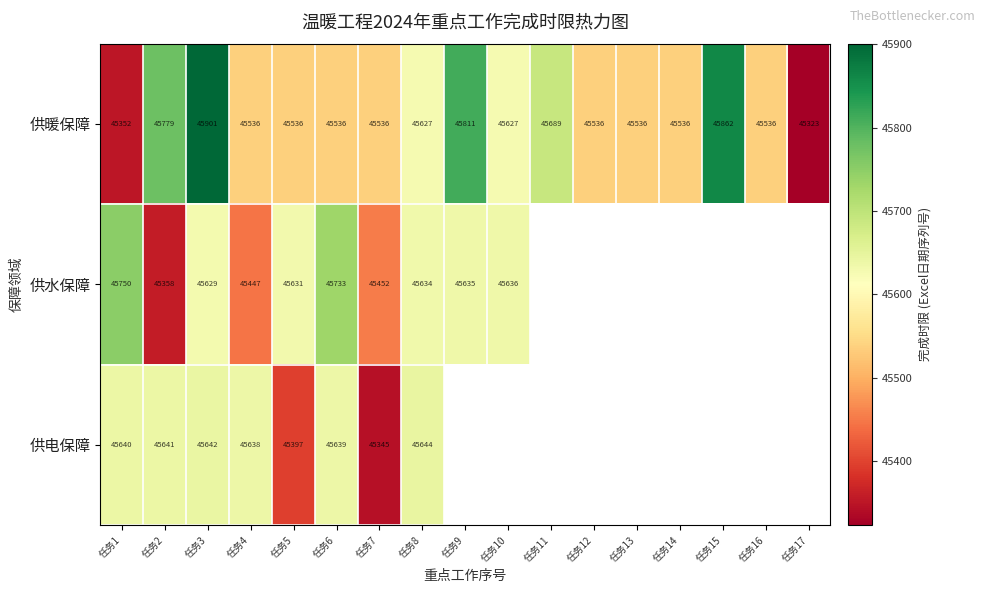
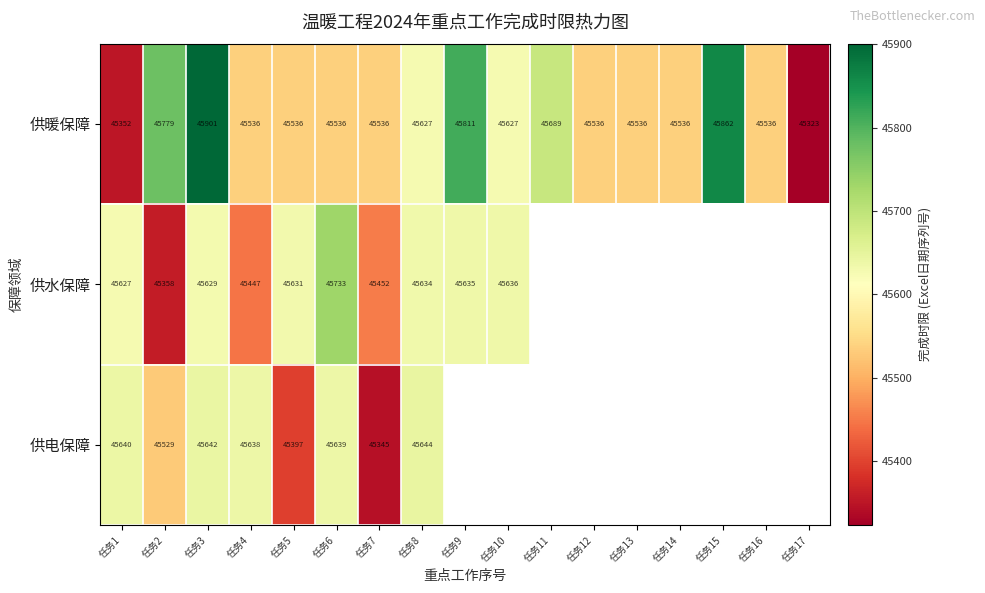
  {
    "供暖保障": {
      "任务1": 45352,
      "任务2": 45779,
      "任务3": 45901,
      "任务4": 45536,
      "任务5": 45536,
      "任务6": 45536,
      "任务7": 45536,
      "任务8": 45627,
      "任务9": 45811,
      "任务10": 45627,
      "任务11": 45689,
      "任务12": 45536,
      "任务13": 45536,
      "任务14": 45536,
      "任务15": 45862,
      "任务16": 45536,
      "任务17": 45323
    },
    "供水保障": {
-     "任务1": 45750,
+     "任务1": 45627,
      "任务2": 45358,
      "任务3": 45629,
      "任务4": 45447,
      "任务5": 45631,
      "任务6": 45733,
      "任务7": 45452,
      "任务8": 45634,
      "任务9": 45635,
      "任务10": 45636
    },
    "供电保障": {
      "任务1": 45640,
-     "任务2": 45641,
+     "任务2": 45529,
      "任务3": 45642,
      "任务4": 45638,
      "任务5": 45397,
      "任务6": 45639,
      "任务7": 45345,
      "任务8": 45644
    }
  }
